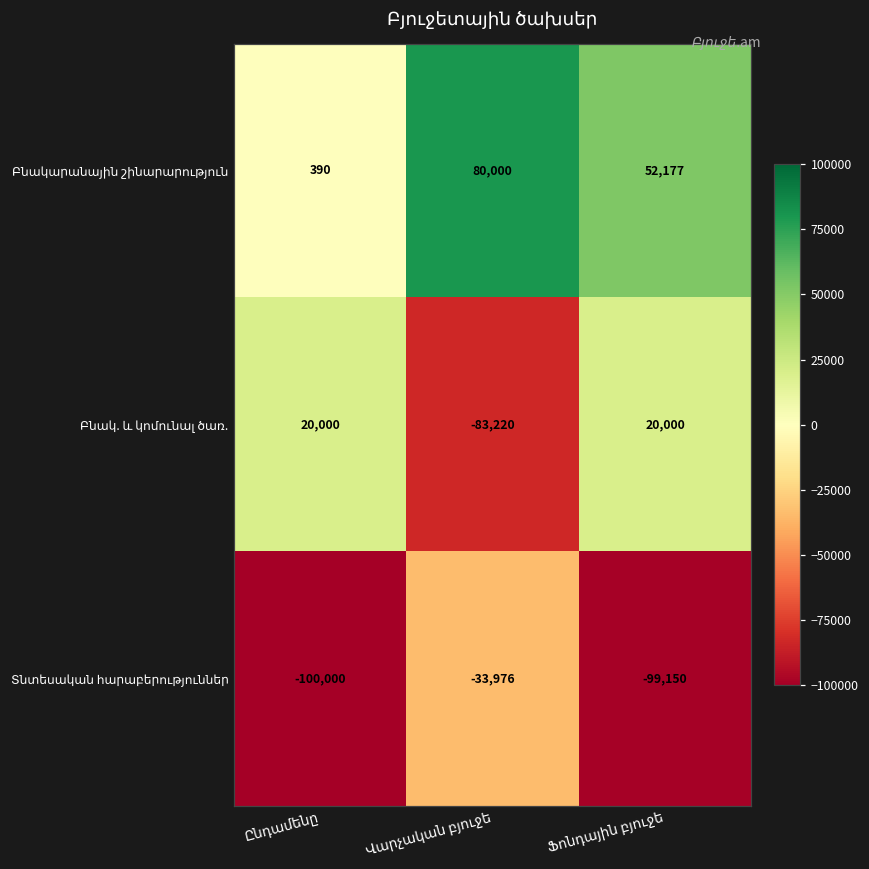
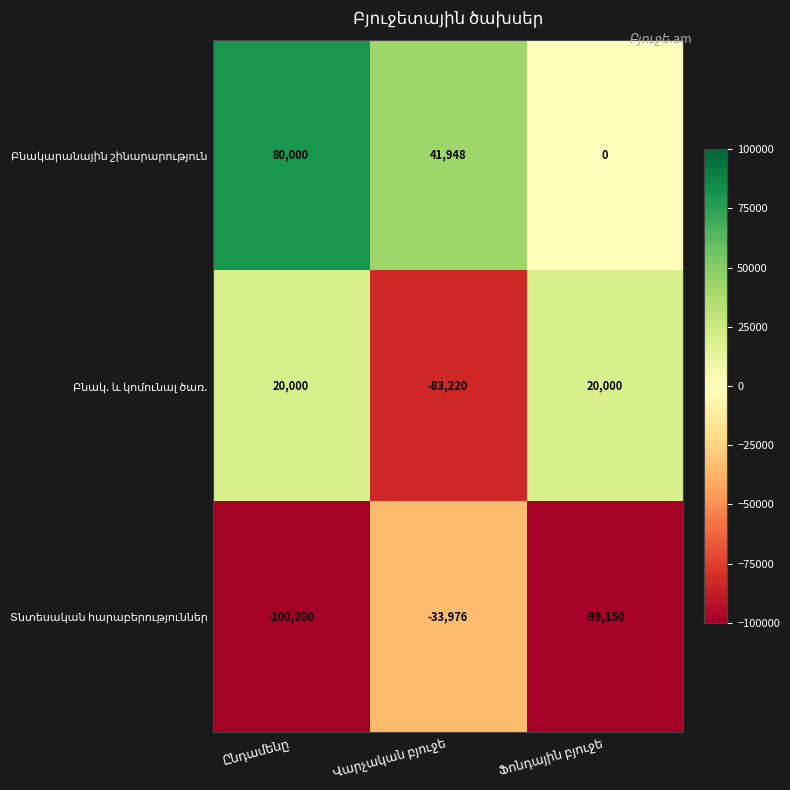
  {
    "Բնակարանային շինարարություն": {
-     "Ընդամենը": "390",
-     "Վարչական բյուջե": "80,000",
-     "Ֆոնդային բյուջե": "52,177"
+     "Ընդամենը": "80,000",
+     "Վարչական բյուջե": "41,948",
+     "Ֆոնդային բյուջե": "0"
    },
    "Բնակ. և կոմունալ ծառ.": {
      "Ընդամենը": "20,000",
      "Վարչական բյուջե": "-83,220",
      "Ֆոնդային բյուջե": "20,000"
    },
    "Տնտեսական հարաբերություններ": {
      "Ընդամենը": "-100,000",
      "Վարչական բյուջե": "-33,976",
      "Ֆոնդային բյուջե": "-99,150"
    }
  }
